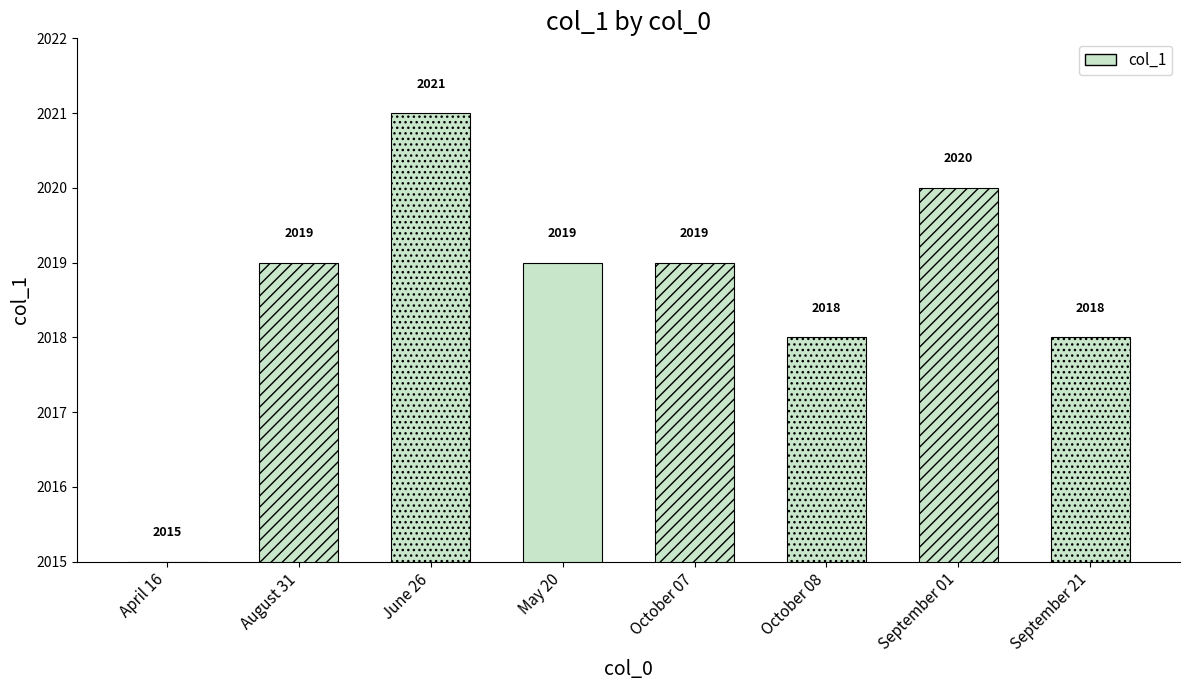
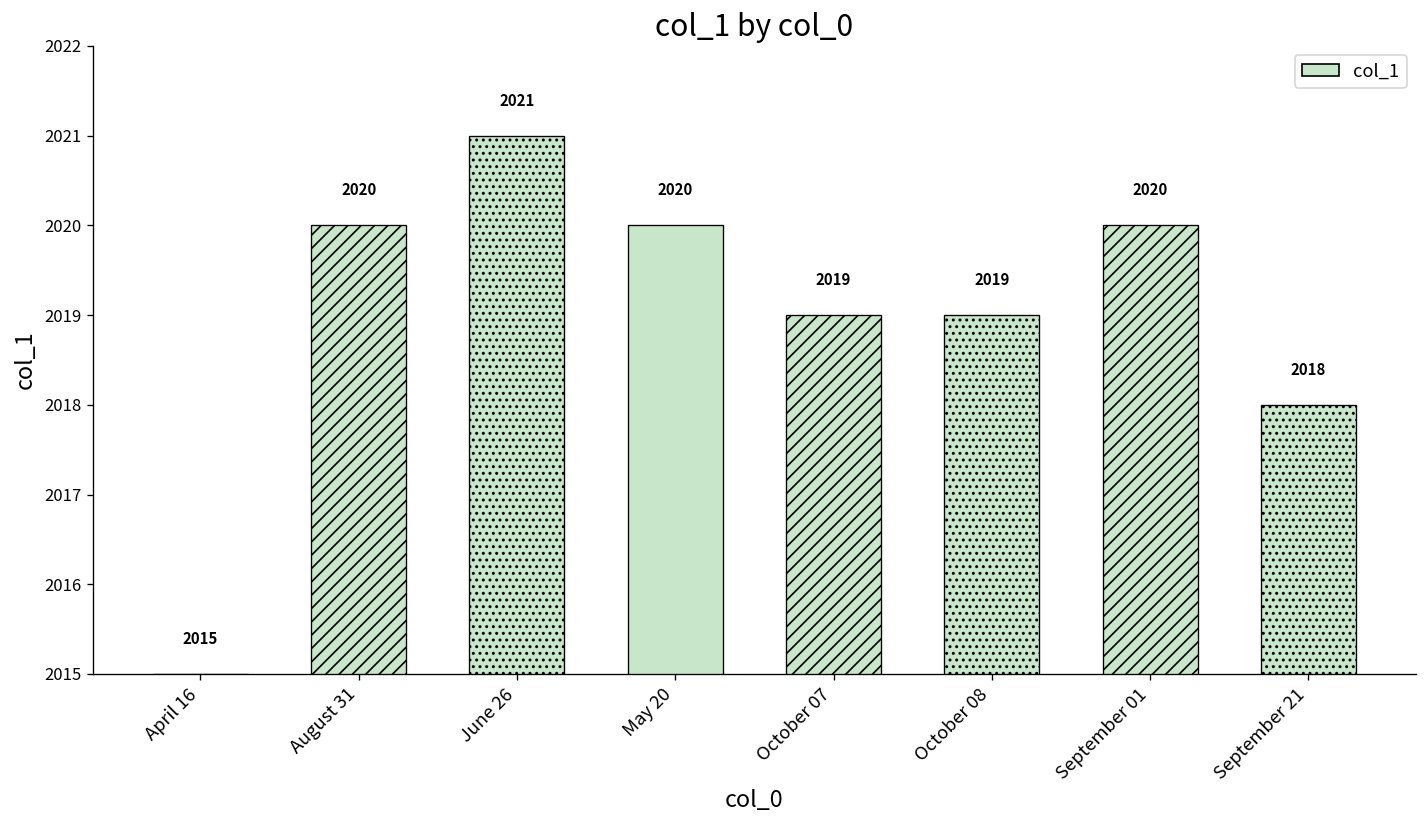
  {
    "April 16": 2015,
-   "August 31": 2019,
+   "August 31": 2020,
    "June 26": 2021,
-   "May 20": 2019,
+   "May 20": 2020,
    "October 07": 2019,
-   "October 08": 2018,
+   "October 08": 2019,
    "September 01": 2020,
    "September 21": 2018
  }
